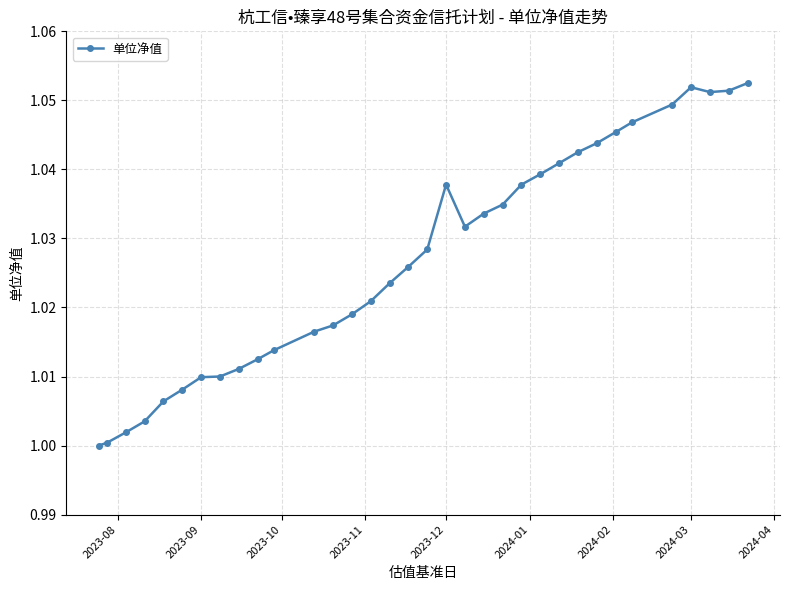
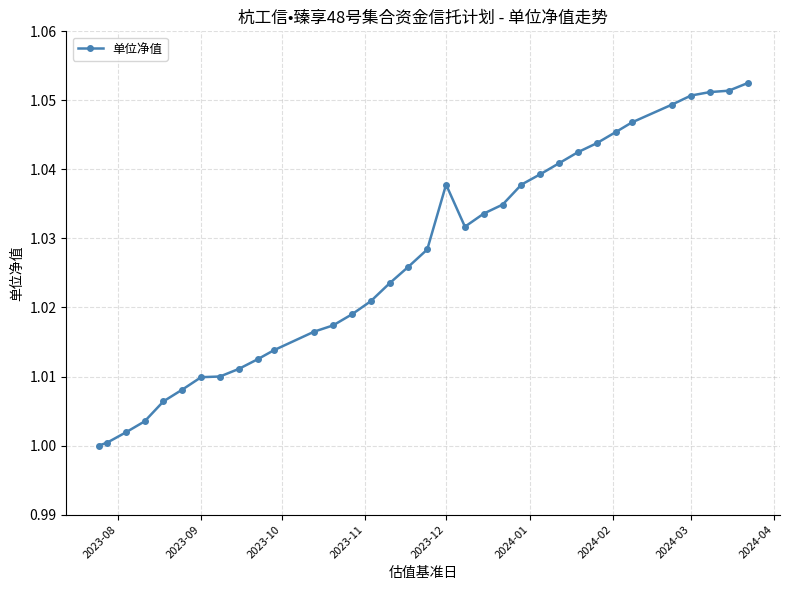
  {
    "2023-09": 1.010,
    "2023-12": 1.038,
-   "2024-03": 1.052
+   "2024-03": 1.051
  }
